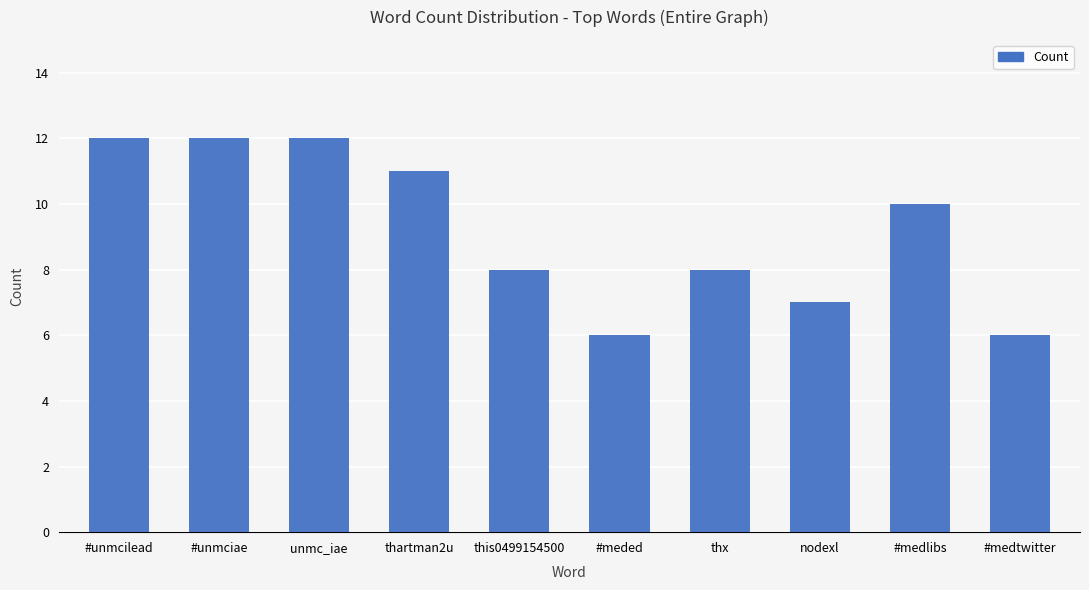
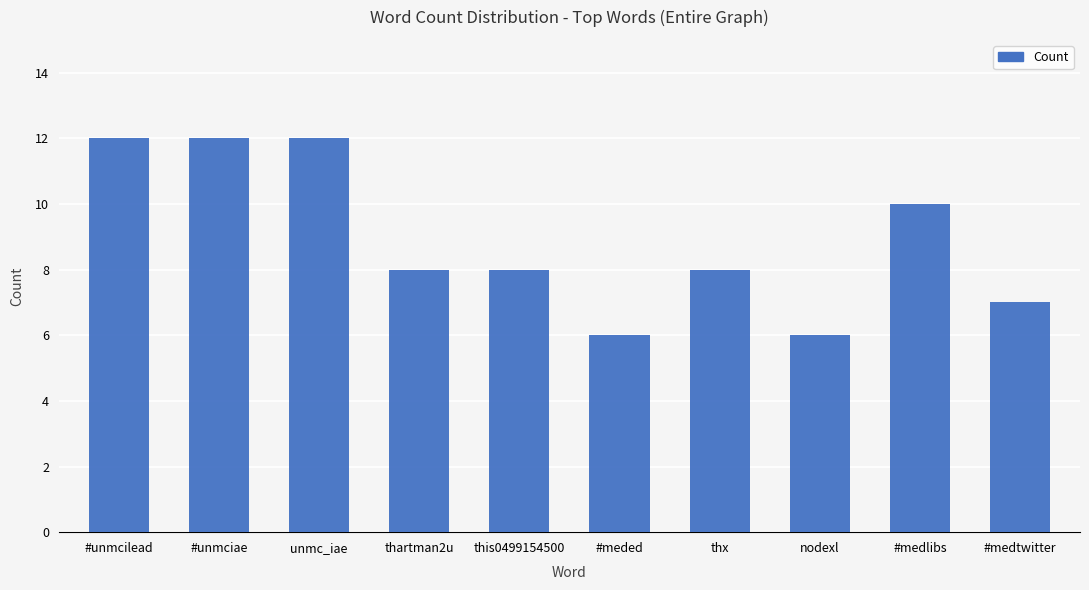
  {
    "#unmcilead": 12,
    "#unmciae": 12,
    "unmc_iae": 12,
-   "thartman2u": 11,
+   "thartman2u": 8,
    "this0499154500": 8,
    "#meded": 6,
    "thx": 8,
-   "nodexl": 7,
+   "nodexl": 6,
    "#medlibs": 10,
-   "#medtwitter": 6
+   "#medtwitter": 7
  }
